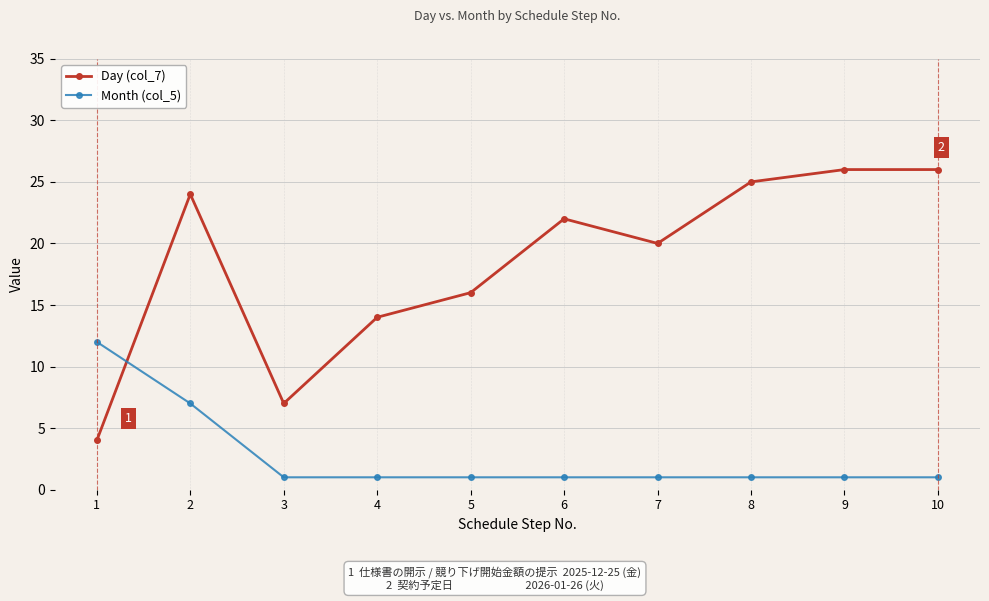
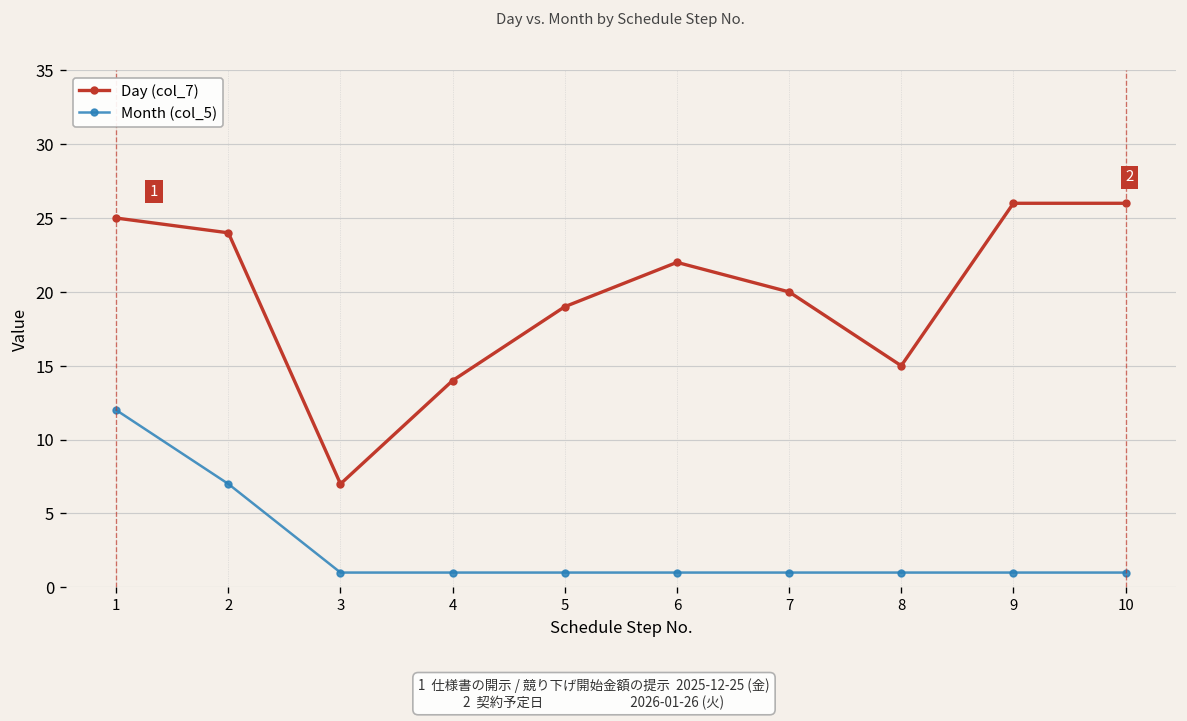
  {
    "Day (col_7)": {
-     "1": 4,
+     "1": 25,
      "2": 24,
      "3": 7,
      "4": 14,
-     "5": 16,
+     "5": 19,
      "6": 22,
      "7": 20,
-     "8": 25,
+     "8": 15,
      "9": 26
    },
    "Month (col_5)": {
      "1": 12,
      "2": 7,
      "3": 1,
      "4": 1,
      "5": 1,
      "6": 1,
      "7": 1,
      "8": 1,
      "9": 1,
      "10": 1
    }
  }
